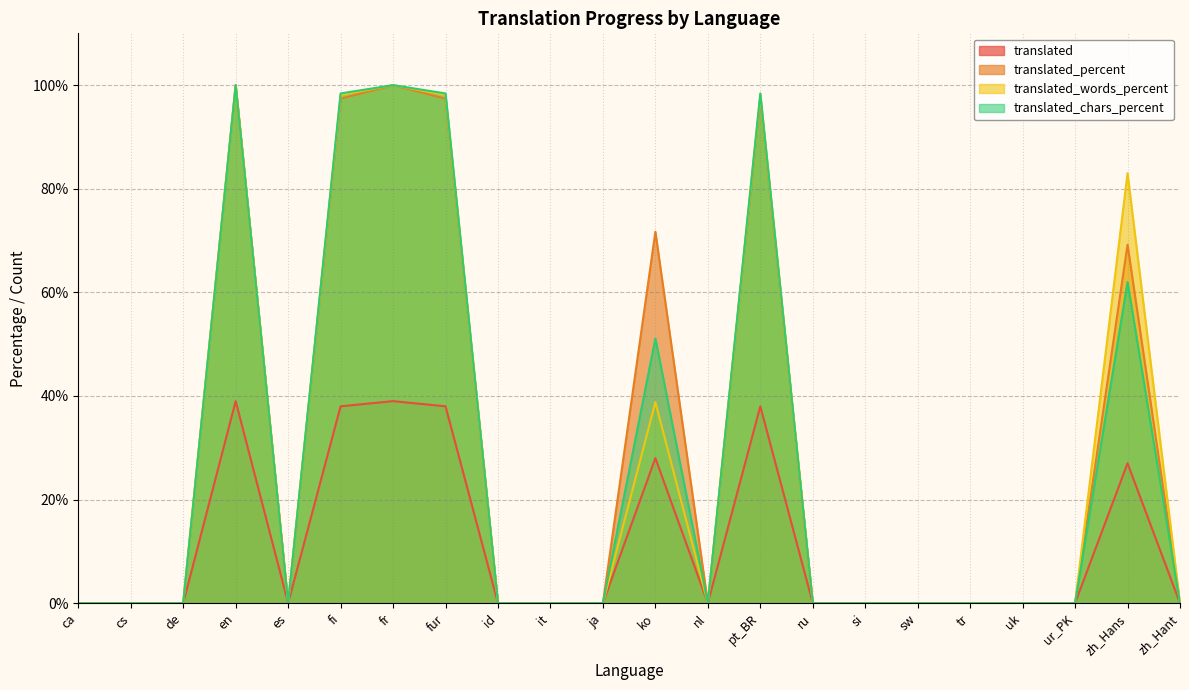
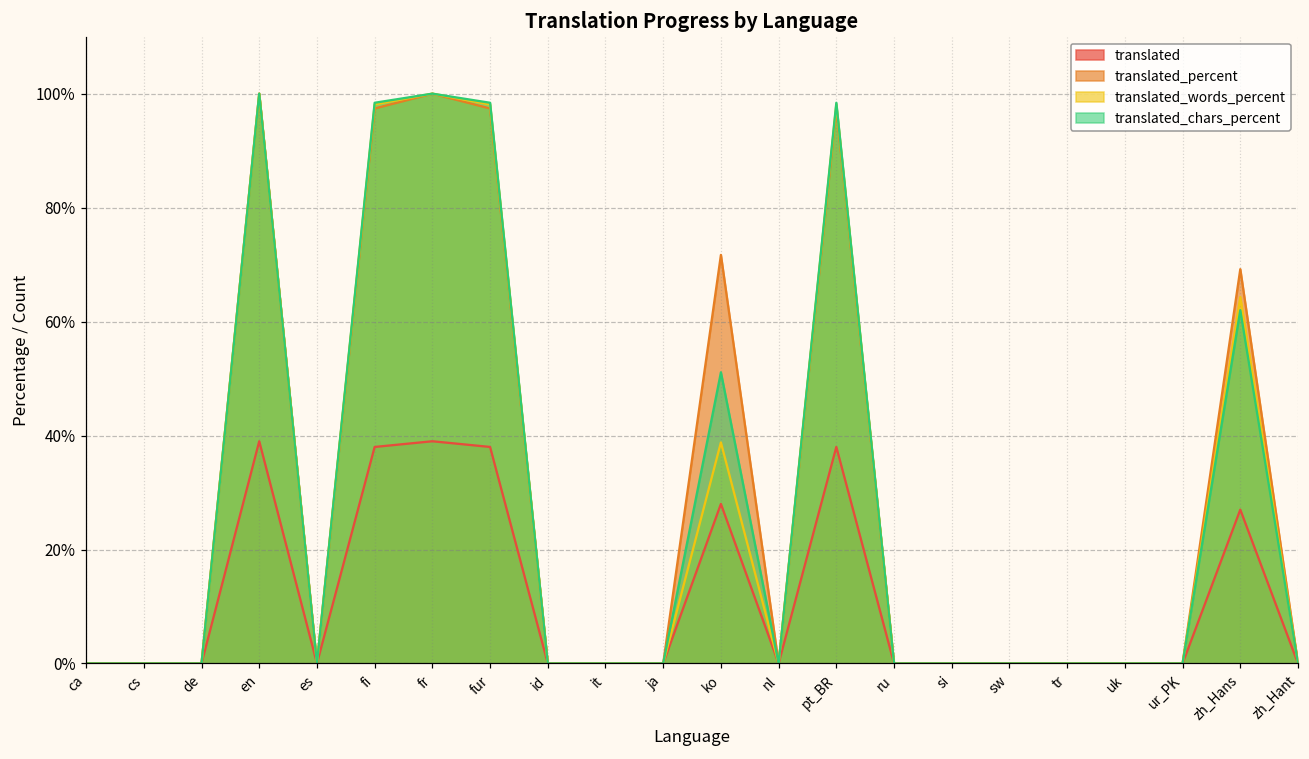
  {
    "translated_words_percent": {
      "ko": "39%",
-     "zh_Hans": "83%"
+     "zh_Hans": "64%"
    },
    "translated_chars_percent": {
      "ko": "51%",
      "zh_Hans": "62%"
    }
  }
